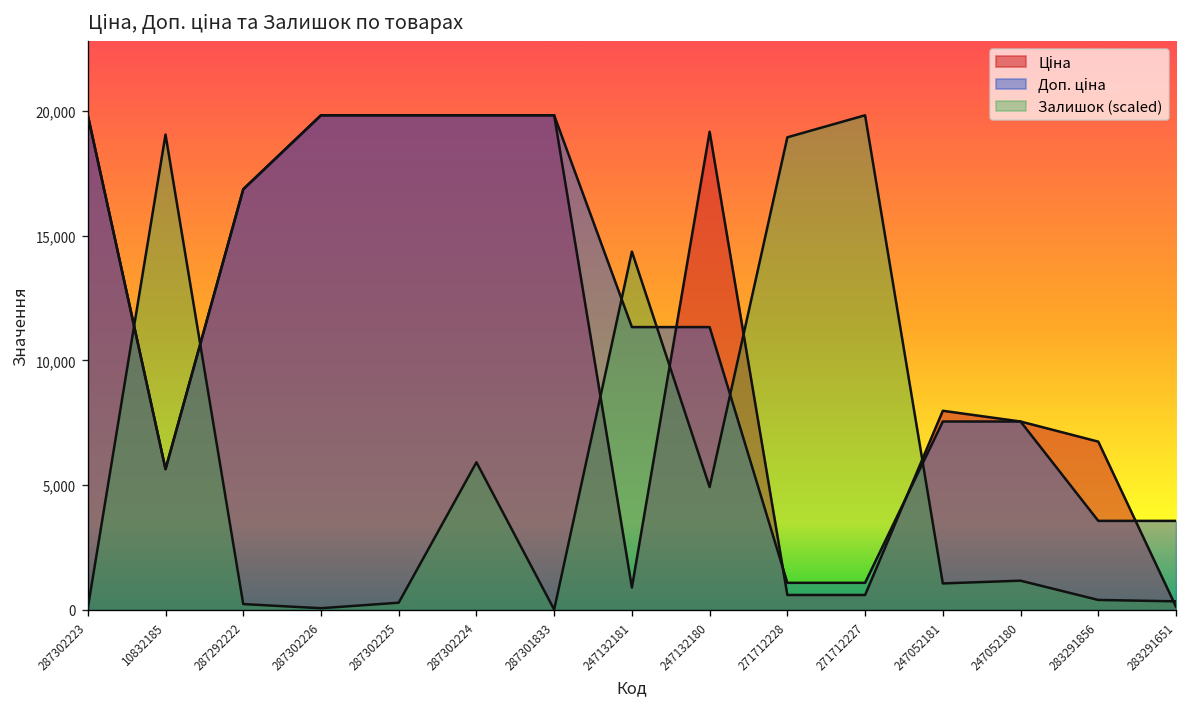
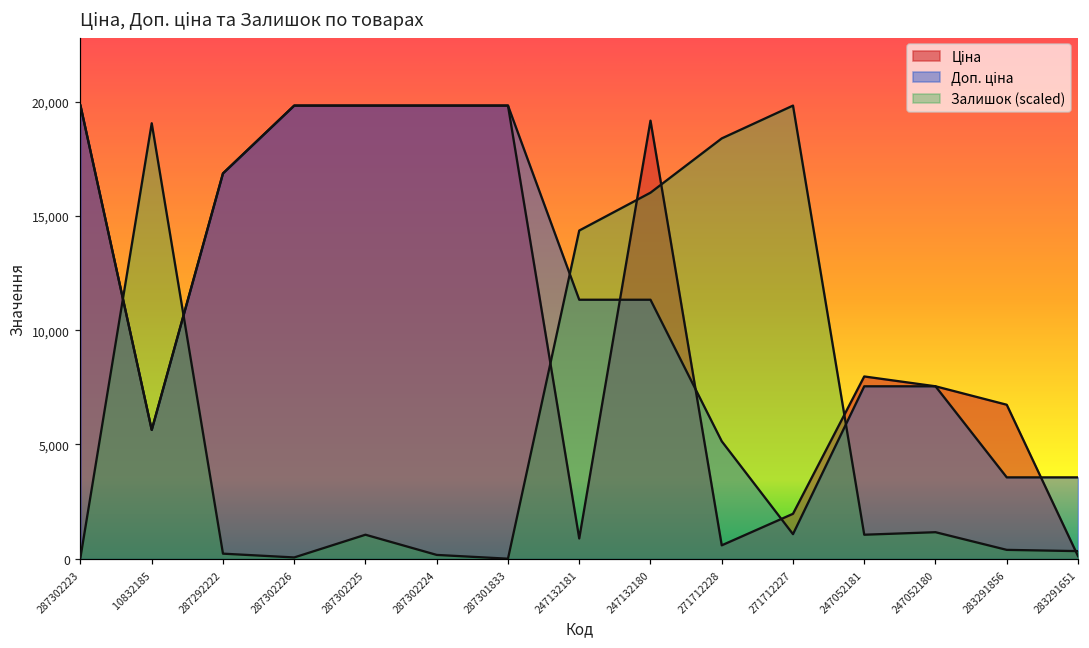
  {
    "Ціна": {
      "247132181": "900",
      "247132180": "19,200",
      "271712228": "600",
-     "271712227": "600",
+     "271712227": "2,000",
      "247052181": "8,000",
      "283291856": "6,700",
      "283291651": "100"
    },
    "Доп. ціна": {
      "247132181": "11,300",
      "247132180": "11,300",
-     "271712228": "1,100",
+     "271712228": "5,100",
      "271712227": "1,100",
      "247052181": "7,500",
      "283291856": "3,600",
      "283291651": "3,600"
    },
    "Залишок (scaled)": {
      "287302223": "100",
      "10832185": "19,100",
      "287292222": "200",
      "287302226": "100",
-     "287302225": "300",
-     "287302224": "5,900",
+     "287302225": "1,000",
+     "287302224": "200",
      "287301833": "0",
      "247132181": "14,400",
-     "247132180": "4,900",
-     "271712228": "18,900",
+     "247132180": "16,000",
+     "271712228": "18,400",
      "271712227": "19,800",
      "247052181": "1,000",
      "247052180": "1,200",
      "283291856": "400",
      "283291651": "300"
    }
  }
